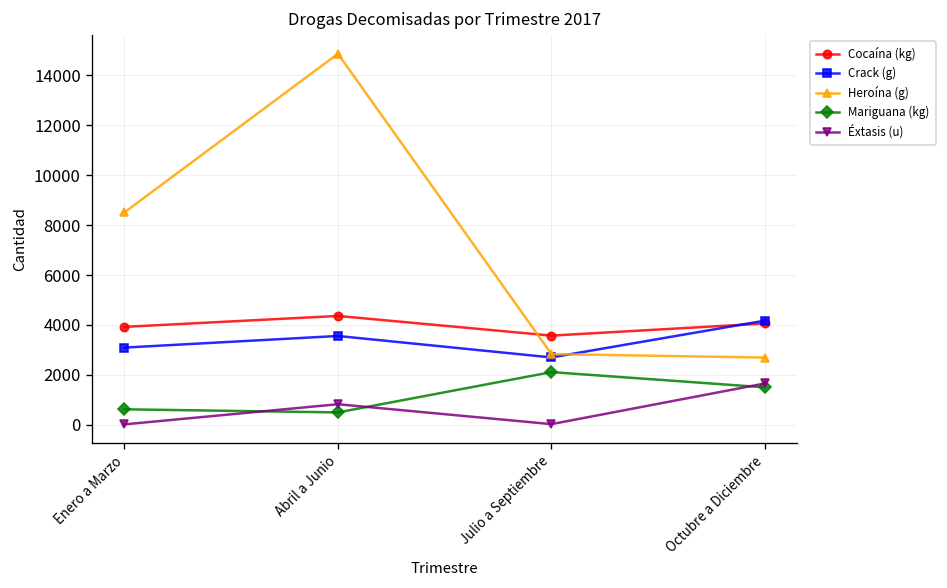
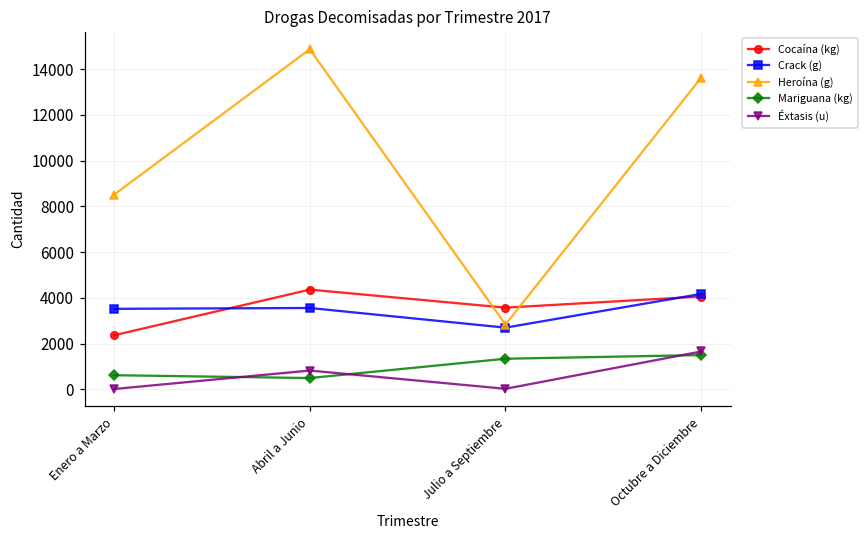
  {
    "Cocaína (kg)": {
-     "Enero a Marzo": 3900,
+     "Enero a Marzo": 2400,
      "Abril a Junio": 4400,
      "Julio a Septiembre": 3600
    },
    "Crack (g)": {
-     "Enero a Marzo": 3100,
+     "Enero a Marzo": 3500,
      "Abril a Junio": 3600,
      "Julio a Septiembre": 2700
    },
    "Heroína (g)": {
      "Enero a Marzo": 8500,
      "Abril a Junio": 14900,
      "Julio a Septiembre": 2800,
-     "Octubre a Diciembre": 2700
+     "Octubre a Diciembre": 13600
    },
    "Mariguana (kg)": {
      "Enero a Marzo": 600,
      "Abril a Junio": 500,
-     "Julio a Septiembre": 2100,
+     "Julio a Septiembre": 1300,
      "Octubre a Diciembre": 1500
    },
    "Éxtasis (u)": {
      "Enero a Marzo": 0,
      "Abril a Junio": 800,
      "Julio a Septiembre": 0,
      "Octubre a Diciembre": 1700
    }
  }
